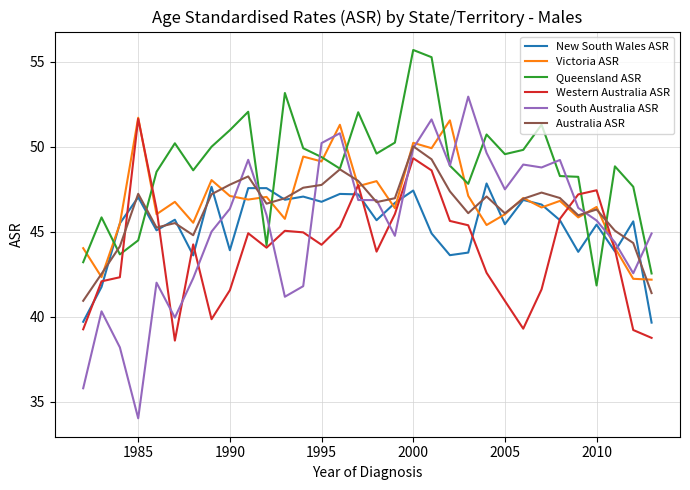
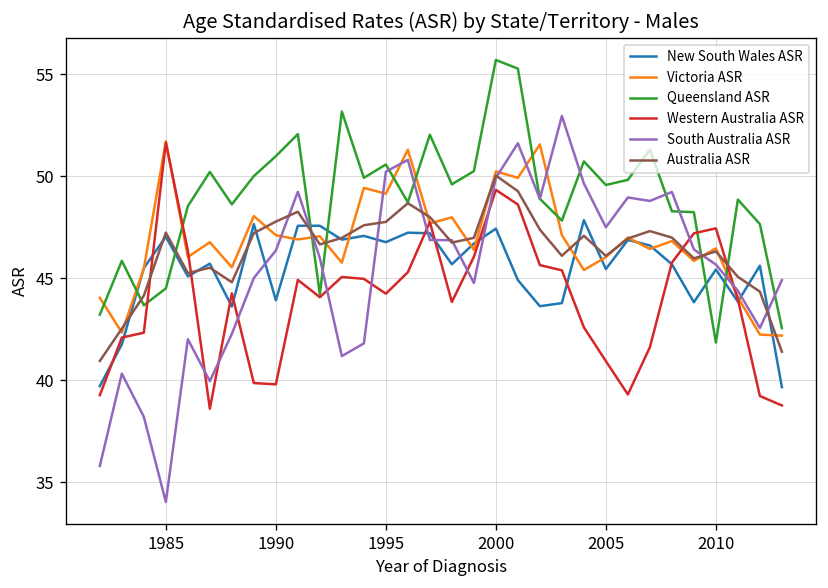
  {
    "New South Wales ASR": {
      "1985": 47.0,
      "1990": 43.9,
      "1995": 46.8,
      "2000": 47.4,
      "2005": 45.4,
      "2010": 45.4
    },
    "Victoria ASR": {
      "1990": 47.1,
      "1995": 49.1,
      "2000": 50.2
    },
    "Queensland ASR": {
      "1985": 44.5,
      "1990": 51.0,
-     "1995": 49.4,
+     "1995": 50.6,
      "2000": 55.7,
      "2005": 49.6,
      "2010": 41.8
    },
    "Western Australia ASR": {
-     "1990": 41.6,
+     "1990": 39.8,
      "1995": 44.2,
      "2000": 49.3,
      "2005": 40.9,
      "2010": 47.4
    },
    "South Australia ASR": {
      "1985": 34.0,
      "1990": 46.4,
      "1995": 50.2,
      "2005": 47.5,
      "2010": 45.7
    },
    "Australia ASR": {
      "1985": 47.2,
      "1990": 47.8,
      "1995": 47.8
    }
  }
